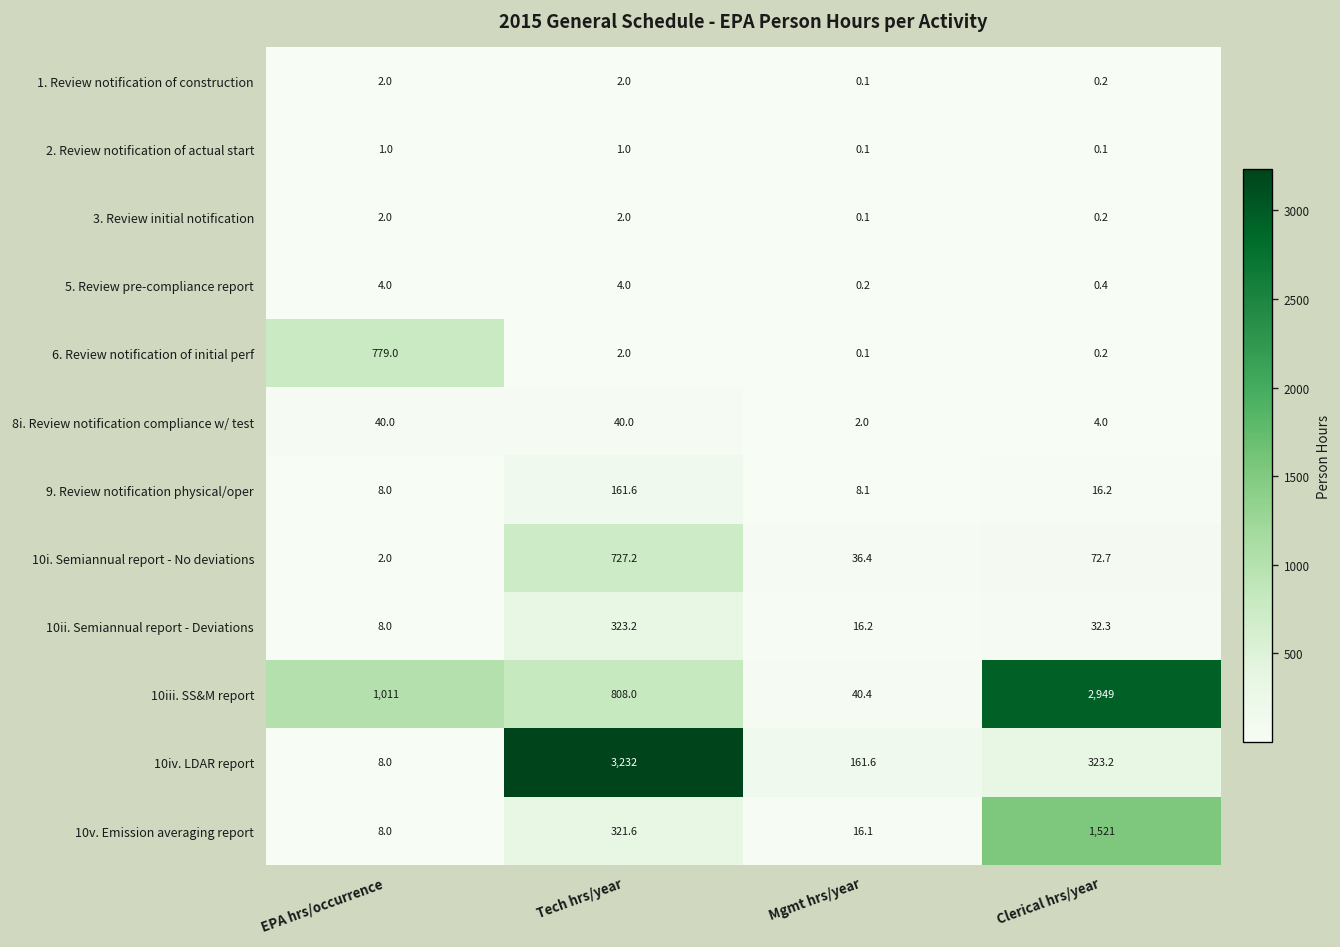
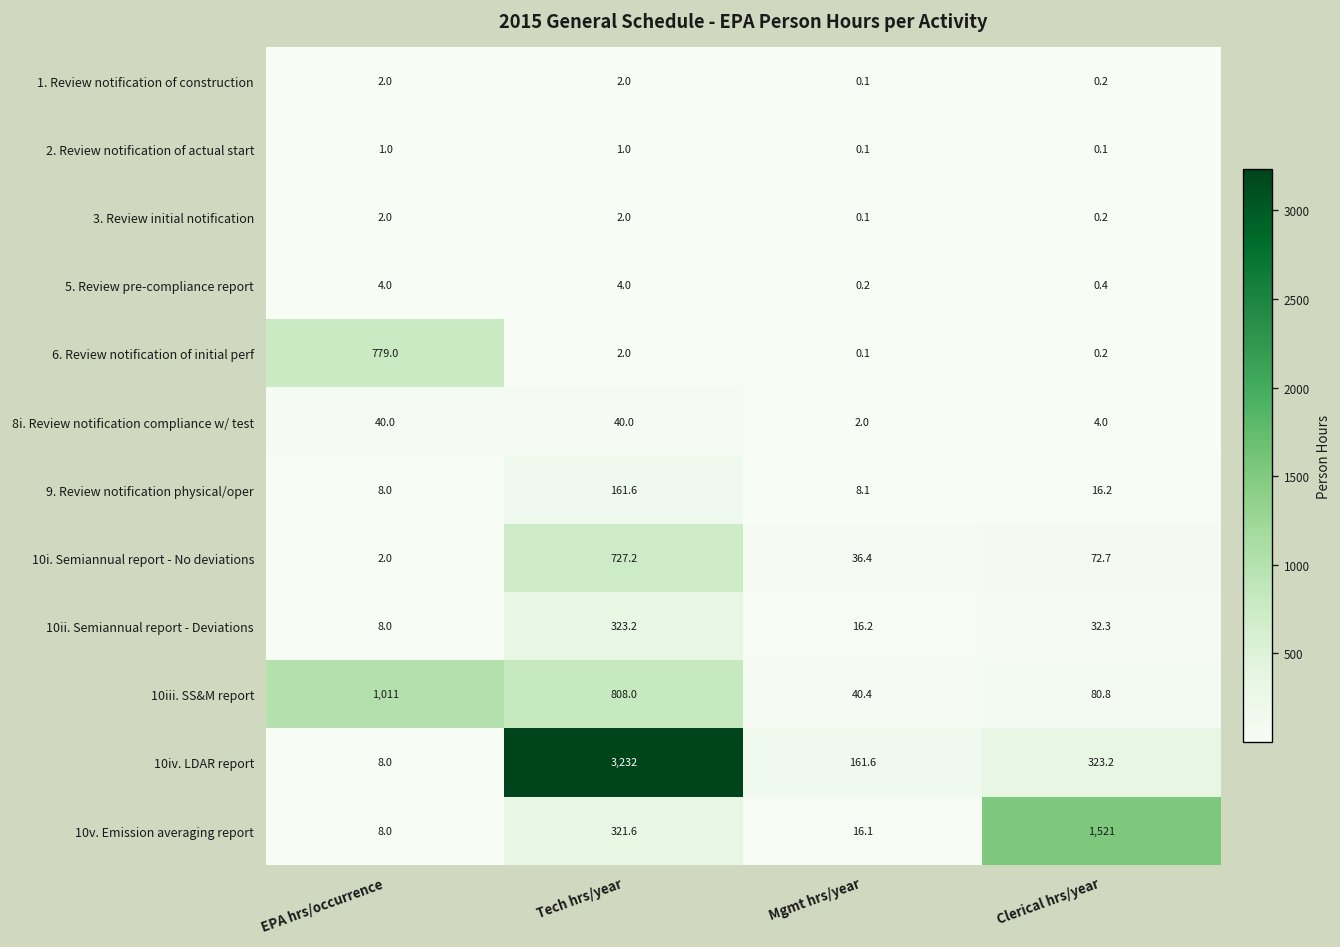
  {
    "1. Review notification of construction": {
      "EPA hrs/occurrence": "2.0",
      "Tech hrs/year": "2.0",
      "Mgmt hrs/year": "0.1",
      "Clerical hrs/year": "0.2"
    },
    "2. Review notification of actual start": {
      "EPA hrs/occurrence": "1.0",
      "Tech hrs/year": "1.0",
      "Mgmt hrs/year": "0.1",
      "Clerical hrs/year": "0.1"
    },
    "3. Review initial notification": {
      "EPA hrs/occurrence": "2.0",
      "Tech hrs/year": "2.0",
      "Mgmt hrs/year": "0.1",
      "Clerical hrs/year": "0.2"
    },
    "5. Review pre-compliance report": {
      "EPA hrs/occurrence": "4.0",
      "Tech hrs/year": "4.0",
      "Mgmt hrs/year": "0.2",
      "Clerical hrs/year": "0.4"
    },
    "6. Review notification of initial perf": {
      "EPA hrs/occurrence": "779.0",
      "Tech hrs/year": "2.0",
      "Mgmt hrs/year": "0.1",
      "Clerical hrs/year": "0.2"
    },
    "8i. Review notification compliance w/ test": {
      "EPA hrs/occurrence": "40.0",
      "Tech hrs/year": "40.0",
      "Mgmt hrs/year": "2.0",
      "Clerical hrs/year": "4.0"
    },
    "9. Review notification physical/oper": {
      "EPA hrs/occurrence": "8.0",
      "Tech hrs/year": "161.6",
      "Mgmt hrs/year": "8.1",
      "Clerical hrs/year": "16.2"
    },
    "10i. Semiannual report - No deviations": {
      "EPA hrs/occurrence": "2.0",
      "Tech hrs/year": "727.2",
      "Mgmt hrs/year": "36.4",
      "Clerical hrs/year": "72.7"
    },
    "10ii. Semiannual report - Deviations": {
      "EPA hrs/occurrence": "8.0",
      "Tech hrs/year": "323.2",
      "Mgmt hrs/year": "16.2",
      "Clerical hrs/year": "32.3"
    },
    "10iii. SS&M report": {
      "EPA hrs/occurrence": "1,011",
      "Tech hrs/year": "808.0",
      "Mgmt hrs/year": "40.4",
-     "Clerical hrs/year": "2,949"
+     "Clerical hrs/year": "80.8"
    },
    "10iv. LDAR report": {
      "EPA hrs/occurrence": "8.0",
      "Tech hrs/year": "3,232",
      "Mgmt hrs/year": "161.6",
      "Clerical hrs/year": "323.2"
    },
    "10v. Emission averaging report": {
      "EPA hrs/occurrence": "8.0",
      "Tech hrs/year": "321.6",
      "Mgmt hrs/year": "16.1",
      "Clerical hrs/year": "1,521"
    }
  }
